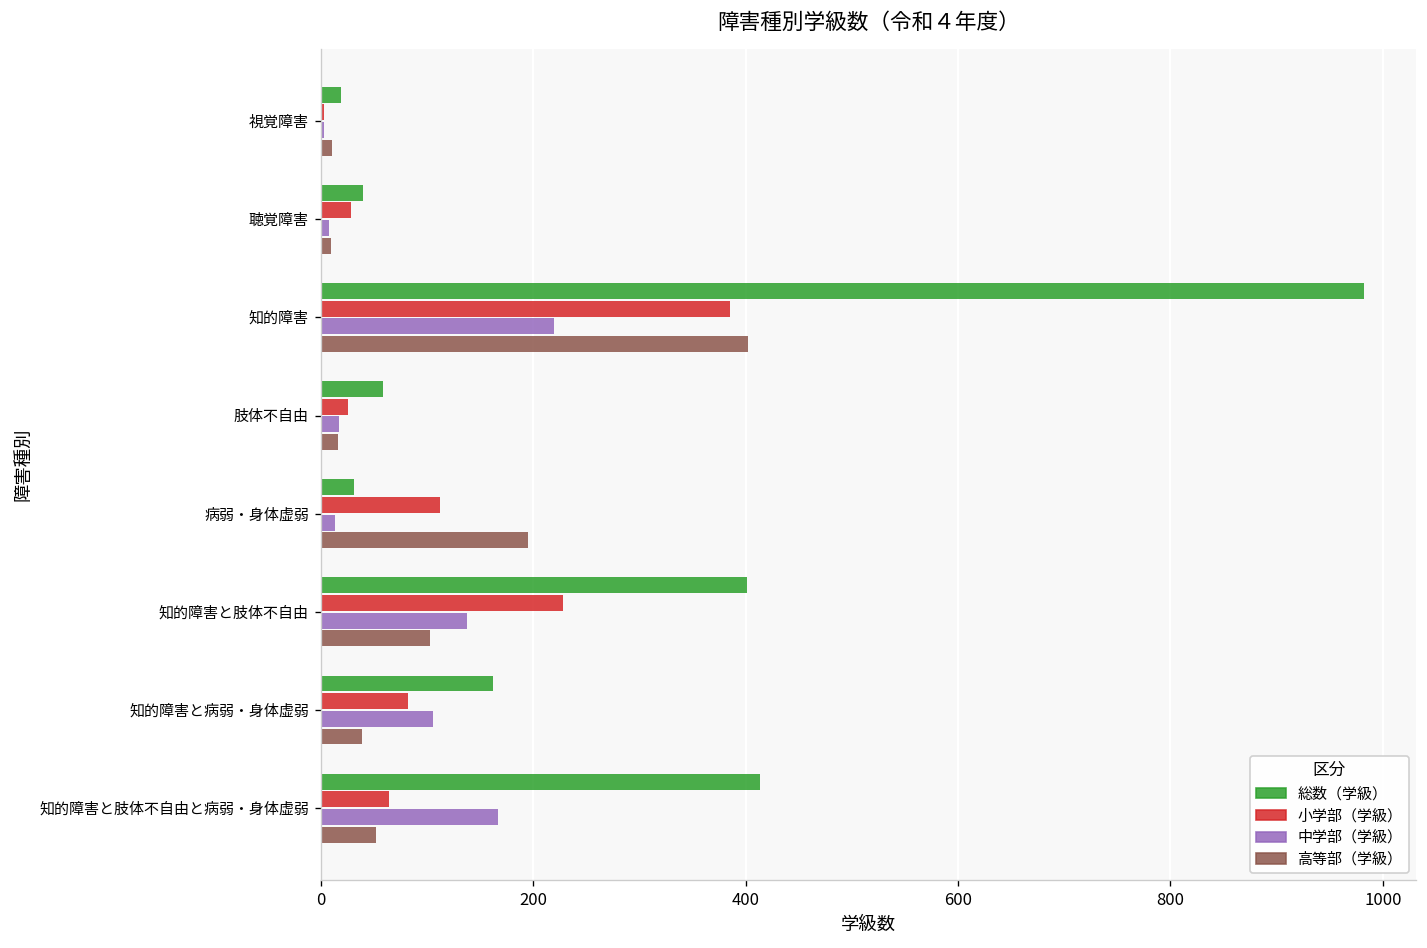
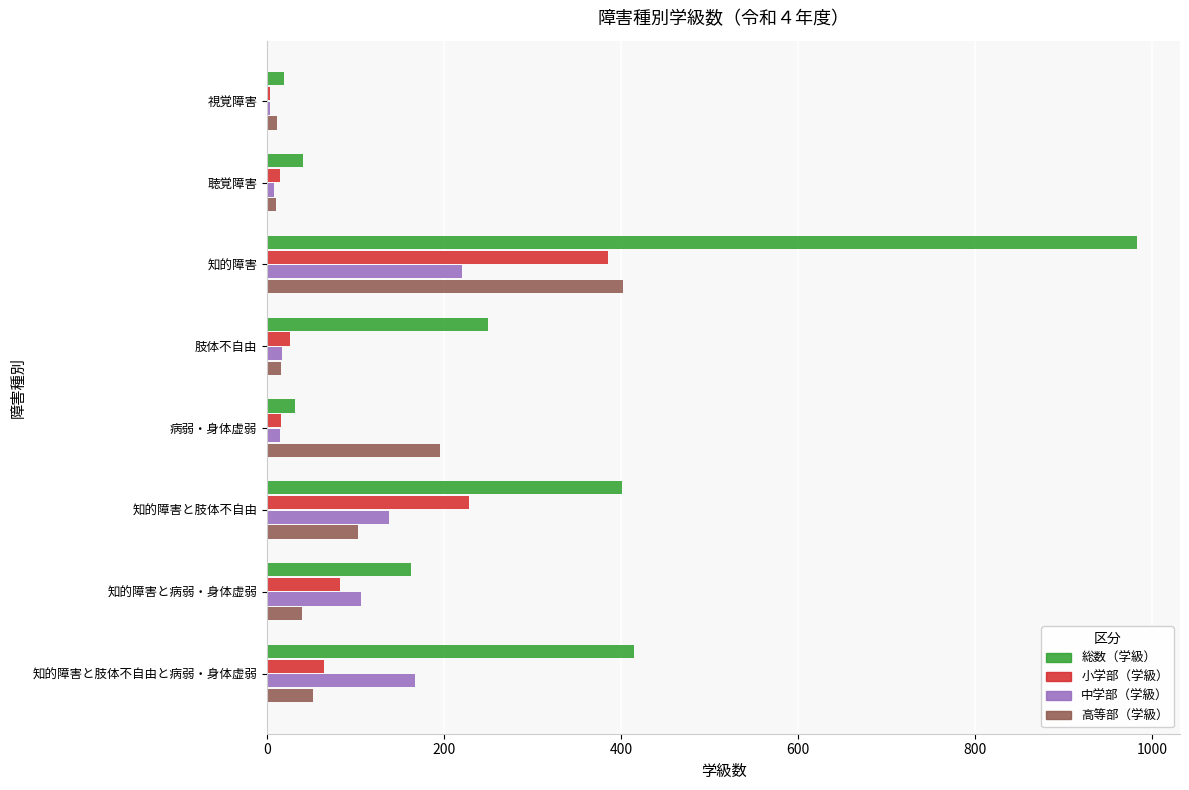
  {
    "総数（学級）": {
      "視覚障害": 20,
      "聴覚障害": 40,
      "知的障害": 980,
-     "肢体不自由": 60,
+     "肢体不自由": 250,
      "病弱・身体虚弱": 30,
      "知的障害と肢体不自由": 400,
      "知的障害と病弱・身体虚弱": 160,
      "知的障害と肢体不自由と病弱・身体虚弱": 410
    },
    "小学部（学級）": {
      "視覚障害": 0,
-     "聴覚障害": 30,
+     "聴覚障害": 10,
      "知的障害": 390,
      "肢体不自由": 30,
-     "病弱・身体虚弱": 110,
+     "病弱・身体虚弱": 20,
      "知的障害と肢体不自由": 230,
      "知的障害と病弱・身体虚弱": 80,
      "知的障害と肢体不自由と病弱・身体虚弱": 60
    },
    "中学部（学級）": {
      "視覚障害": 0,
      "聴覚障害": 10,
      "知的障害": 220,
      "肢体不自由": 20,
      "病弱・身体虚弱": 10,
      "知的障害と肢体不自由": 140,
      "知的障害と病弱・身体虚弱": 110,
      "知的障害と肢体不自由と病弱・身体虚弱": 170
    },
    "高等部（学級）": {
      "視覚障害": 10,
      "聴覚障害": 10,
      "知的障害": 400,
      "肢体不自由": 20,
      "病弱・身体虚弱": 200,
      "知的障害と肢体不自由": 100,
      "知的障害と病弱・身体虚弱": 40,
      "知的障害と肢体不自由と病弱・身体虚弱": 50
    }
  }
